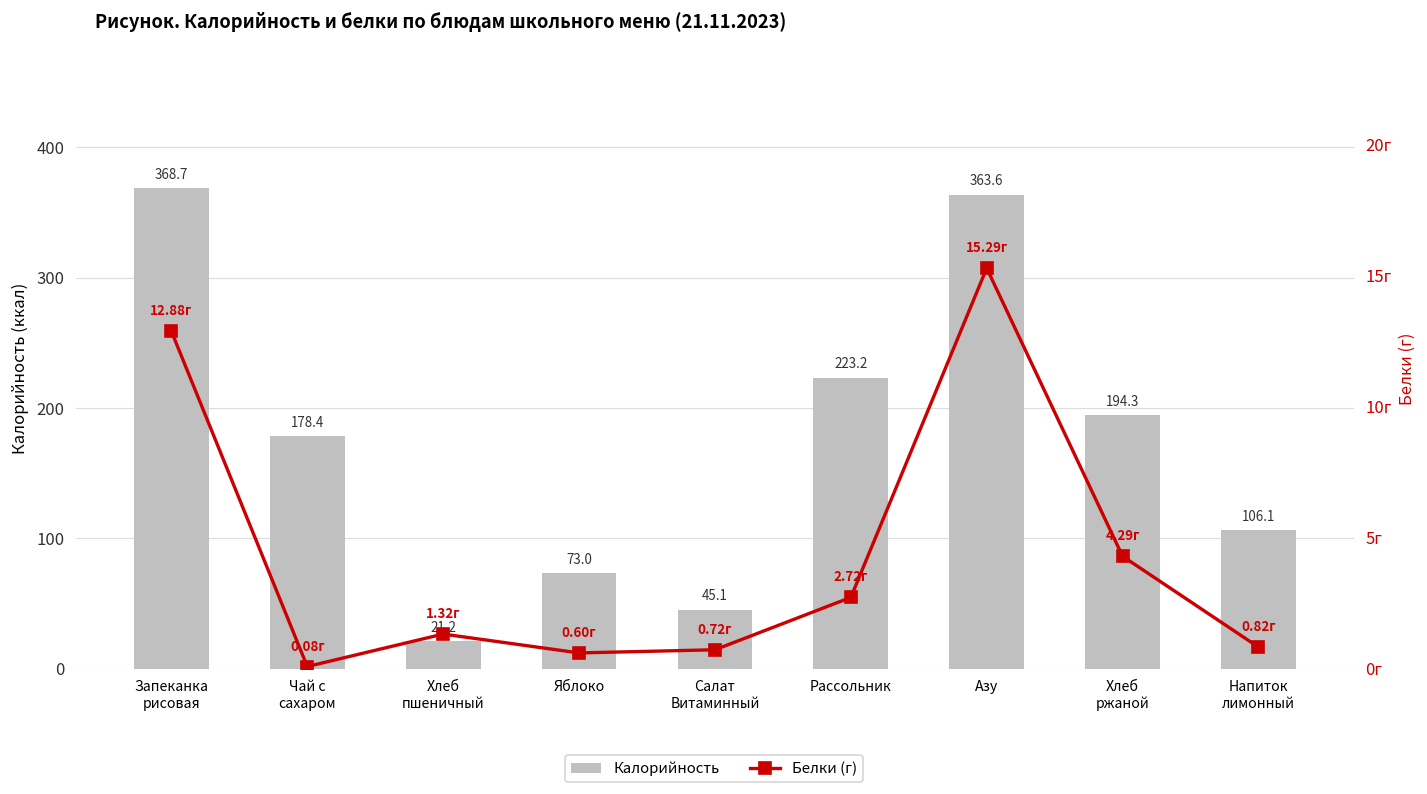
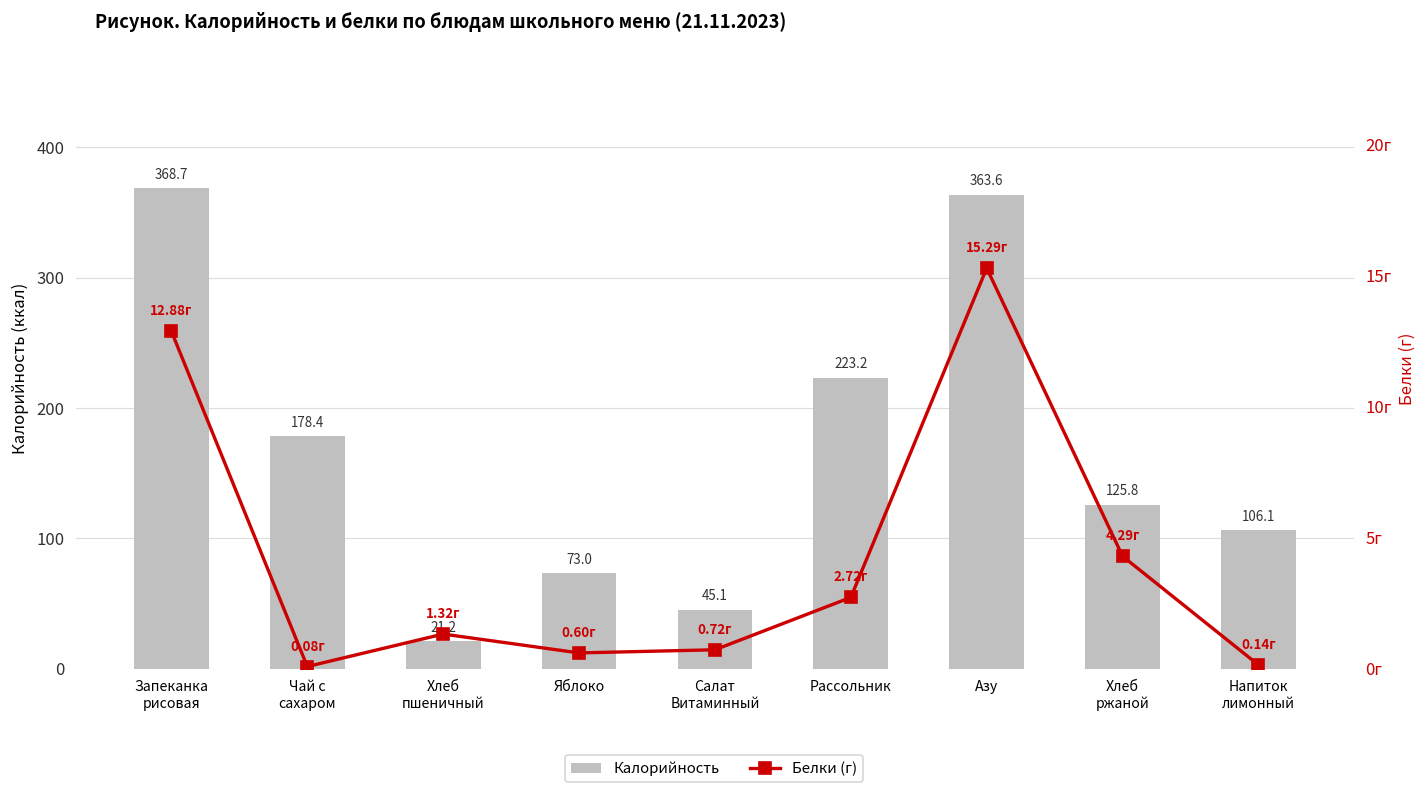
  {
    "Калорийность": {
      "Запеканка рисовая": "368.7",
      "Чай с сахаром": "178.4",
      "Яблоко": "73.0",
      "Салат Витаминный": "45.1",
      "Рассольник": "223.2",
      "Азу": "363.6",
-     "Хлеб ржаной": "194.3",
+     "Хлеб ржаной": "125.8",
      "Напиток лимонный": "106.1"
    },
    "Белки (г)": {
      "Запеканка рисовая": "12.88г",
      "Чай с сахаром": "0.08г",
      "Хлеб пшеничный": "1.32г",
      "Яблоко": "0.60г",
      "Салат Витаминный": "0.72г",
      "Рассольник": "2.72г",
      "Азу": "15.29г",
      "Хлеб ржаной": "4.29г",
-     "Напиток лимонный": "0.82г"
+     "Напиток лимонный": "0.14г"
    }
  }
